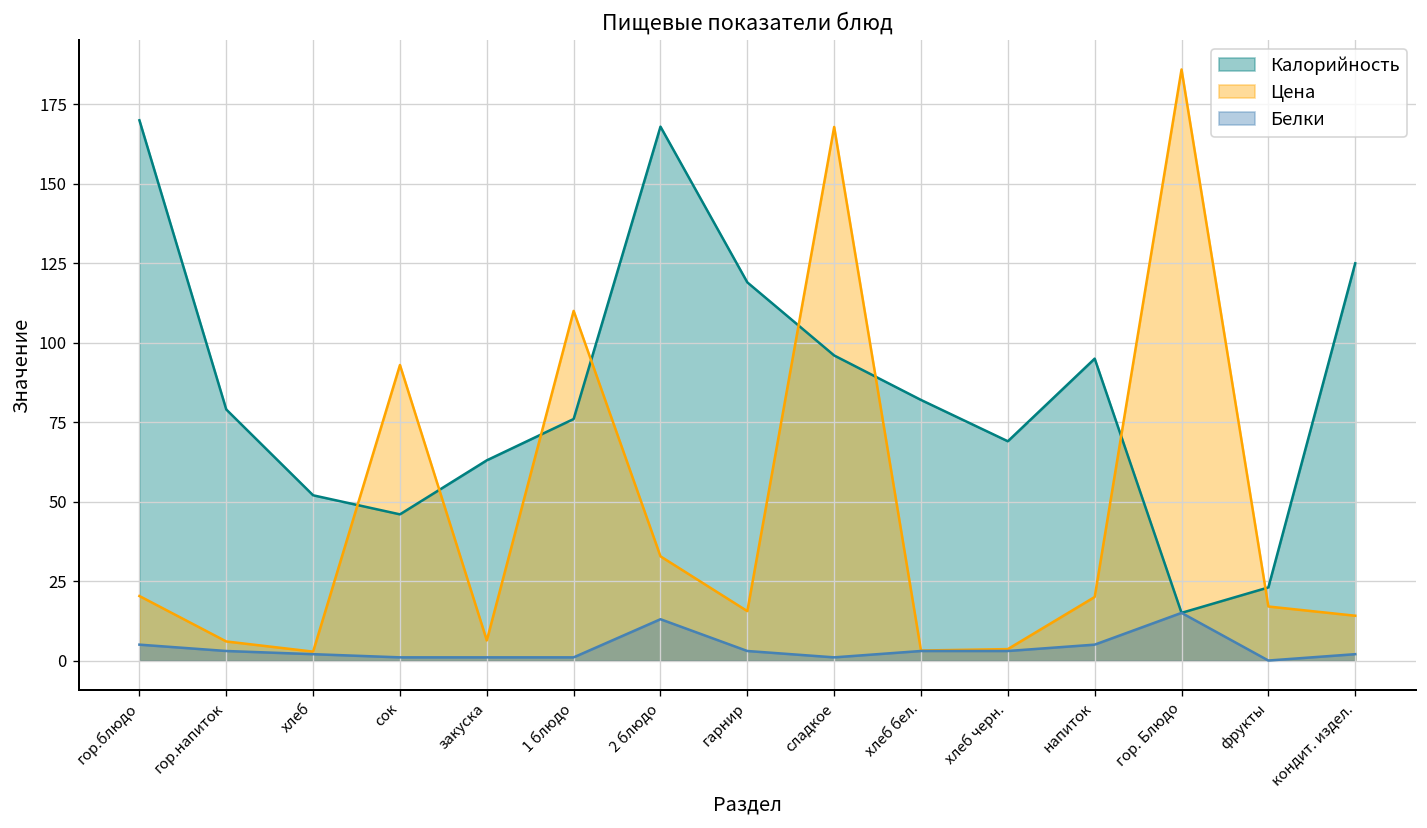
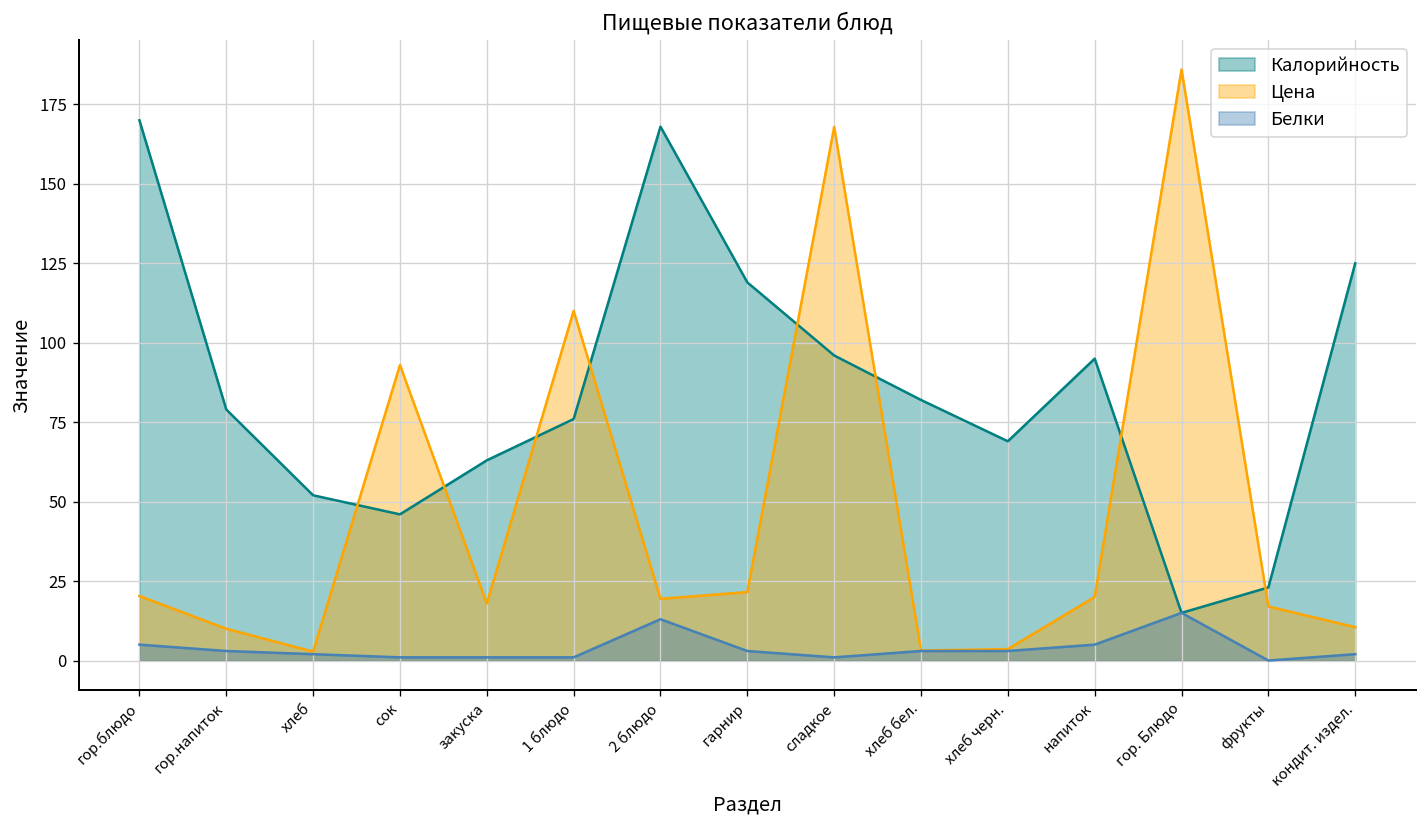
  {
    "Цена": {
      "гор.блюдо": 20,
-     "гор.напиток": 6,
+     "гор.напиток": 10,
      "сок": 93,
-     "закуска": 6,
+     "закуска": 18,
      "1 блюдо": 110,
-     "2 блюдо": 33,
-     "гарнир": 16,
+     "2 блюдо": 19,
+     "гарнир": 22,
      "сладкое": 168,
      "напиток": 20,
      "гор. Блюдо": 186,
      "фрукты": 17,
-     "кондит. издел.": 14
+     "кондит. издел.": 11
    }
  }
